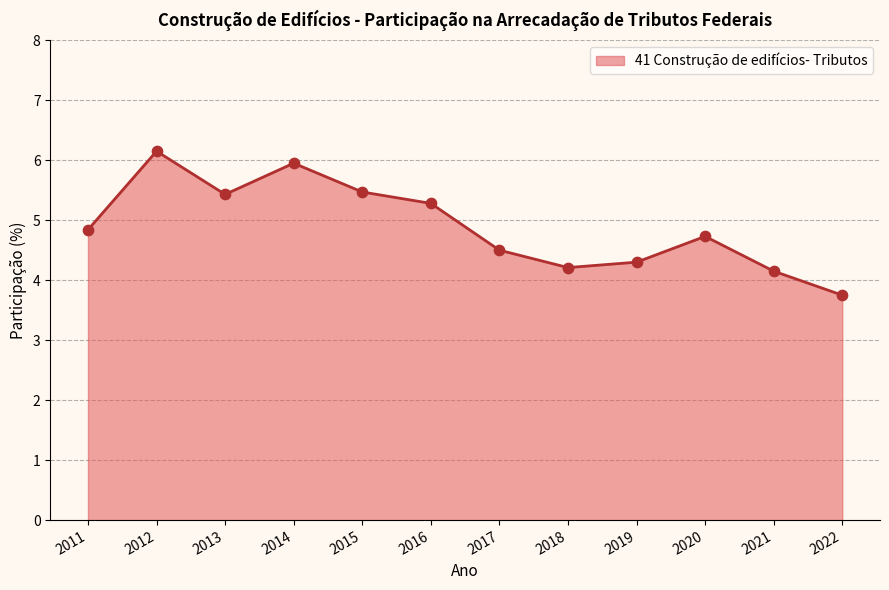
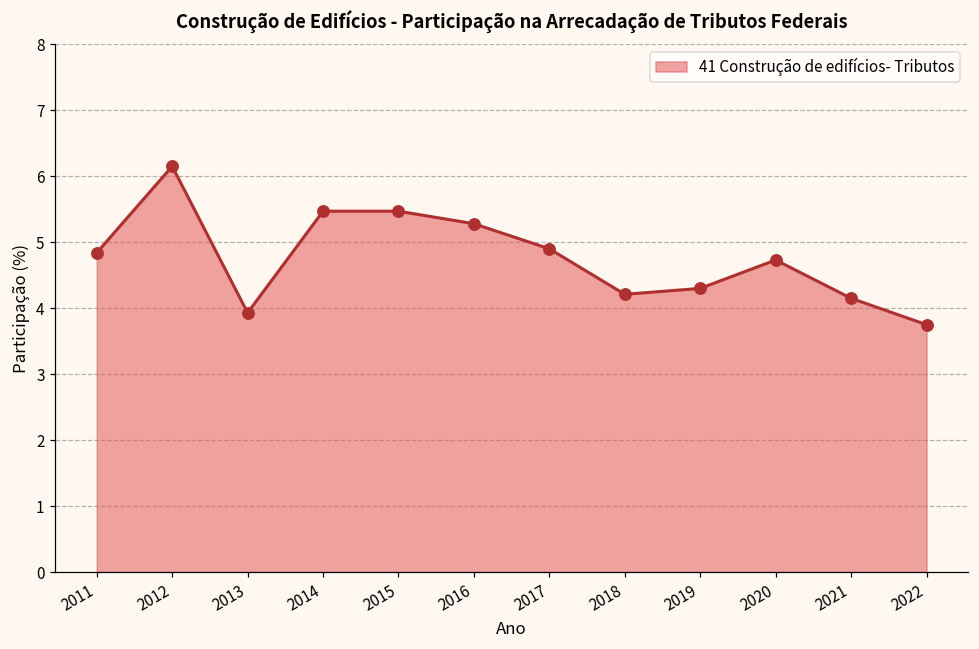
  {
    "2011": 4.8,
    "2012": 6.2,
-   "2013": 5.4,
-   "2014": 6.0,
+   "2013": 3.9,
+   "2014": 5.5,
    "2015": 5.5,
    "2016": 5.3,
-   "2017": 4.5,
+   "2017": 4.9,
    "2018": 4.2,
    "2019": 4.3,
    "2020": 4.7,
    "2021": 4.2,
    "2022": 3.8
  }
